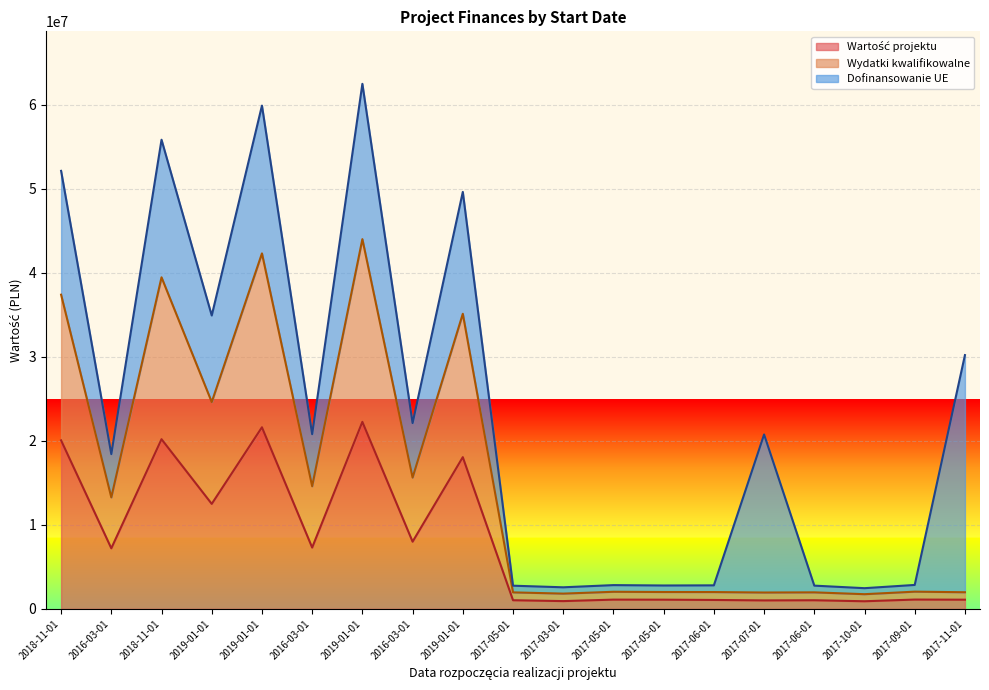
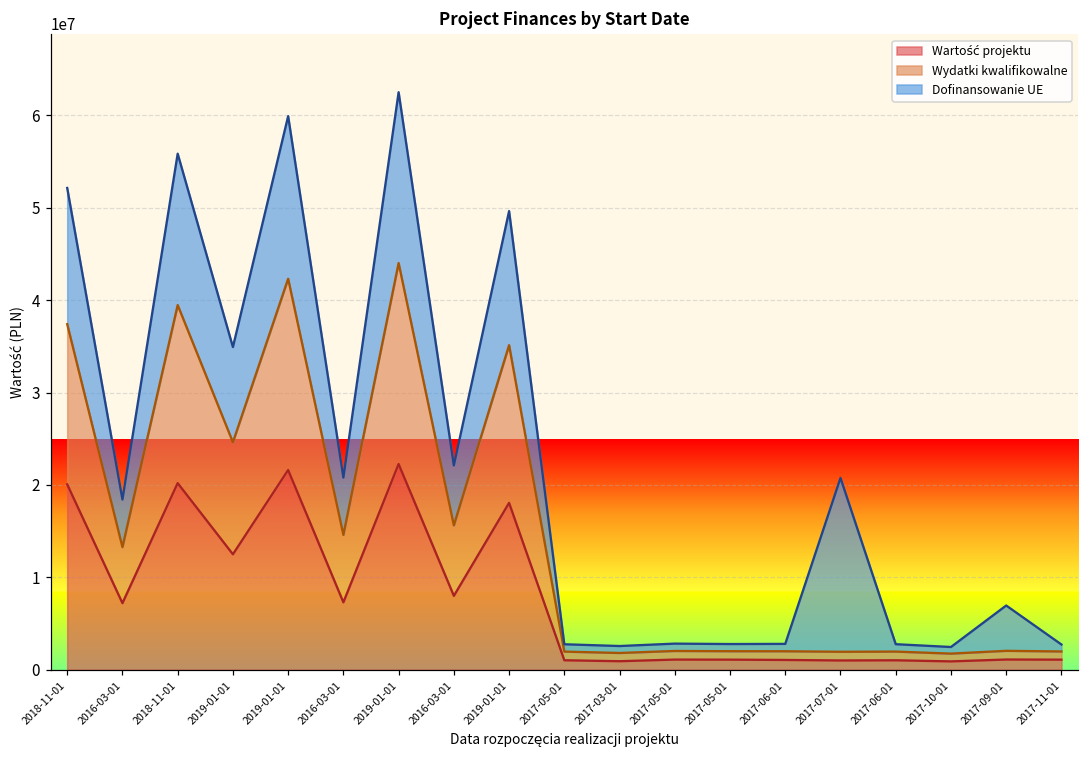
  {
    "Dofinansowanie UE": {
      "2017-03-01": 1000000,
      "2017-07-01": 19000000,
      "2017-10-01": 1000000,
-     "2017-09-01": 1000000,
-     "2017-11-01": 28000000
+     "2017-09-01": 5000000,
+     "2017-11-01": 1000000
    }
  }
